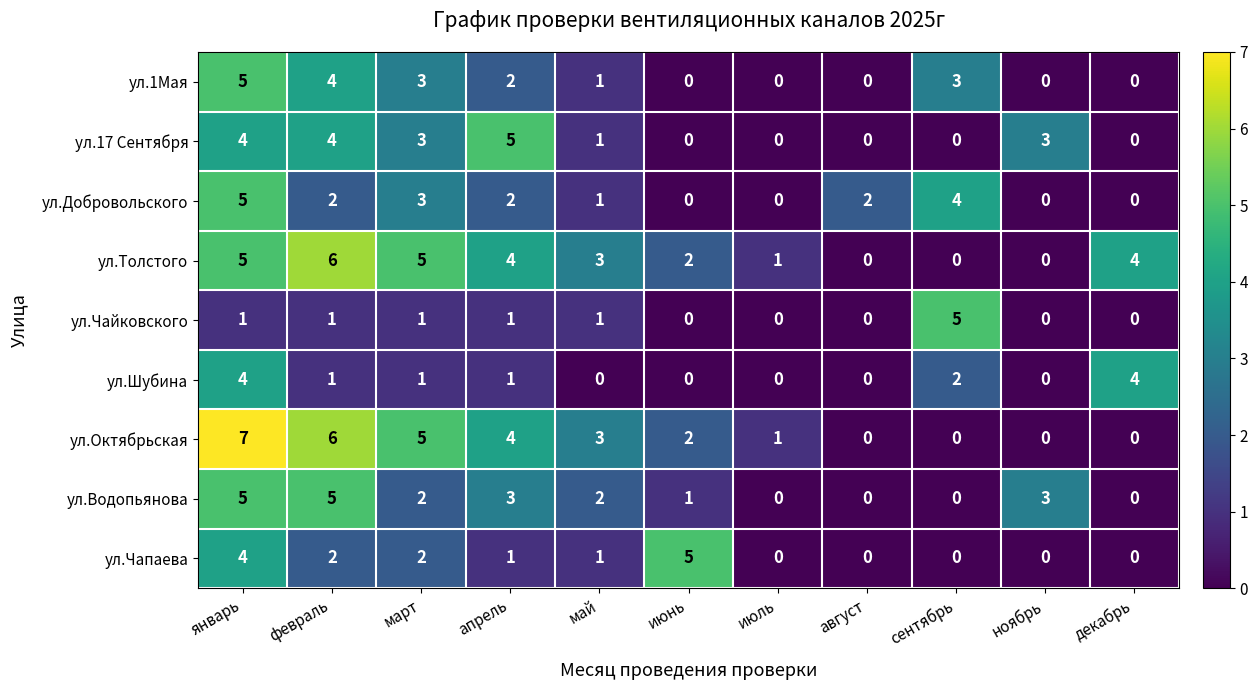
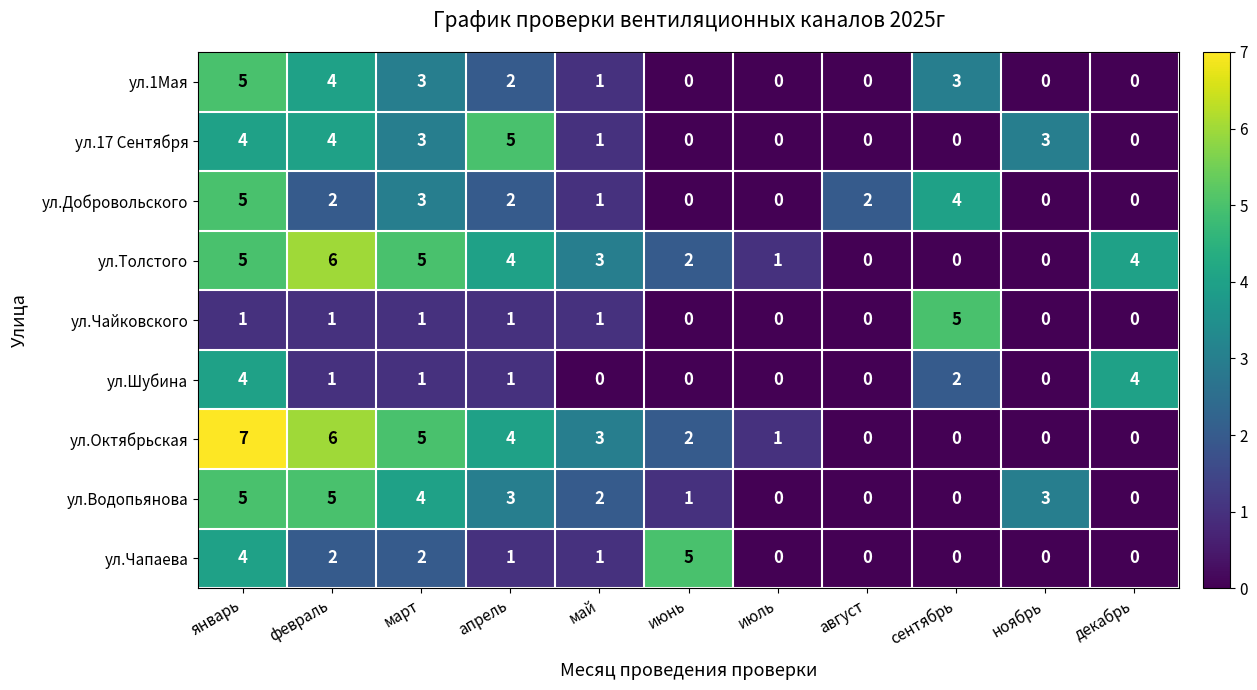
  {
    "ул.1Мая": {
      "январь": 5,
      "февраль": 4,
      "март": 3,
      "апрель": 2,
      "май": 1,
      "июнь": 0,
      "июль": 0,
      "август": 0,
      "сентябрь": 3,
      "ноябрь": 0,
      "декабрь": 0
    },
    "ул.17 Сентября": {
      "январь": 4,
      "февраль": 4,
      "март": 3,
      "апрель": 5,
      "май": 1,
      "июнь": 0,
      "июль": 0,
      "август": 0,
      "сентябрь": 0,
      "ноябрь": 3,
      "декабрь": 0
    },
    "ул.Добровольского": {
      "январь": 5,
      "февраль": 2,
      "март": 3,
      "апрель": 2,
      "май": 1,
      "июнь": 0,
      "июль": 0,
      "август": 2,
      "сентябрь": 4,
      "ноябрь": 0,
      "декабрь": 0
    },
    "ул.Толстого": {
      "январь": 5,
      "февраль": 6,
      "март": 5,
      "апрель": 4,
      "май": 3,
      "июнь": 2,
      "июль": 1,
      "август": 0,
      "сентябрь": 0,
      "ноябрь": 0,
      "декабрь": 4
    },
    "ул.Чайковского": {
      "январь": 1,
      "февраль": 1,
      "март": 1,
      "апрель": 1,
      "май": 1,
      "июнь": 0,
      "июль": 0,
      "август": 0,
      "сентябрь": 5,
      "ноябрь": 0,
      "декабрь": 0
    },
    "ул.Шубина": {
      "январь": 4,
      "февраль": 1,
      "март": 1,
      "апрель": 1,
      "май": 0,
      "июнь": 0,
      "июль": 0,
      "август": 0,
      "сентябрь": 2,
      "ноябрь": 0,
      "декабрь": 4
    },
    "ул.Октябрьская": {
      "январь": 7,
      "февраль": 6,
      "март": 5,
      "апрель": 4,
      "май": 3,
      "июнь": 2,
      "июль": 1,
      "август": 0,
      "сентябрь": 0,
      "ноябрь": 0,
      "декабрь": 0
    },
    "ул.Водопьянова": {
      "январь": 5,
      "февраль": 5,
-     "март": 2,
+     "март": 4,
      "апрель": 3,
      "май": 2,
      "июнь": 1,
      "июль": 0,
      "август": 0,
      "сентябрь": 0,
      "ноябрь": 3,
      "декабрь": 0
    },
    "ул.Чапаева": {
      "январь": 4,
      "февраль": 2,
      "март": 2,
      "апрель": 1,
      "май": 1,
      "июнь": 5,
      "июль": 0,
      "август": 0,
      "сентябрь": 0,
      "ноябрь": 0,
      "декабрь": 0
    }
  }
